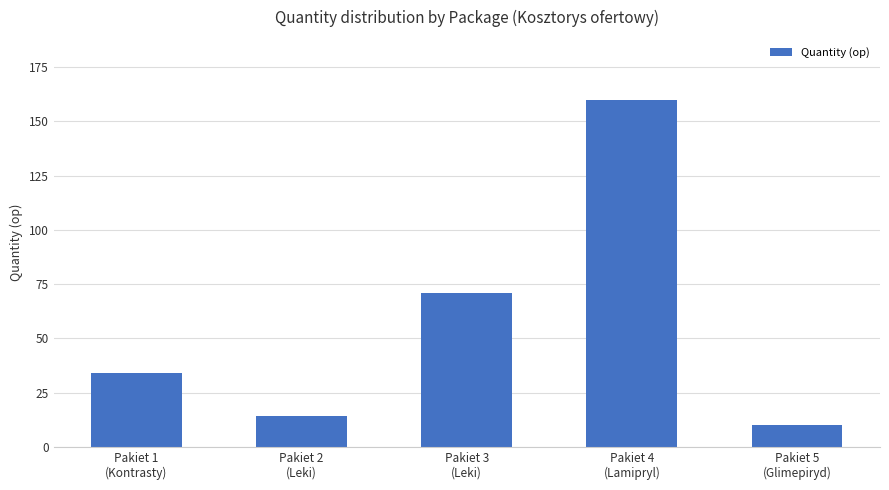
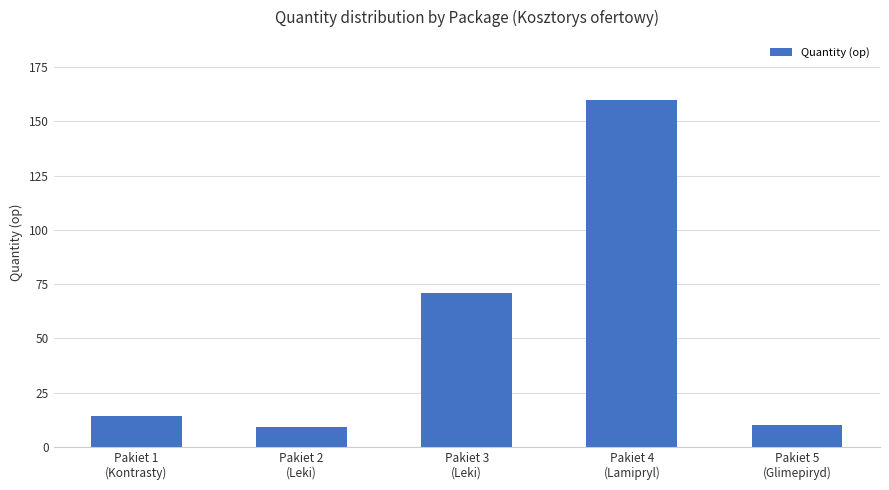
  {
-   "Pakiet 1 (Kontrasty)": 34,
-   "Pakiet 2 (Leki)": 14,
+   "Pakiet 1 (Kontrasty)": 14,
+   "Pakiet 2 (Leki)": 9,
    "Pakiet 3 (Leki)": 71,
    "Pakiet 4 (Lamipryl)": 160,
    "Pakiet 5 (Glimepiryd)": 10
  }
